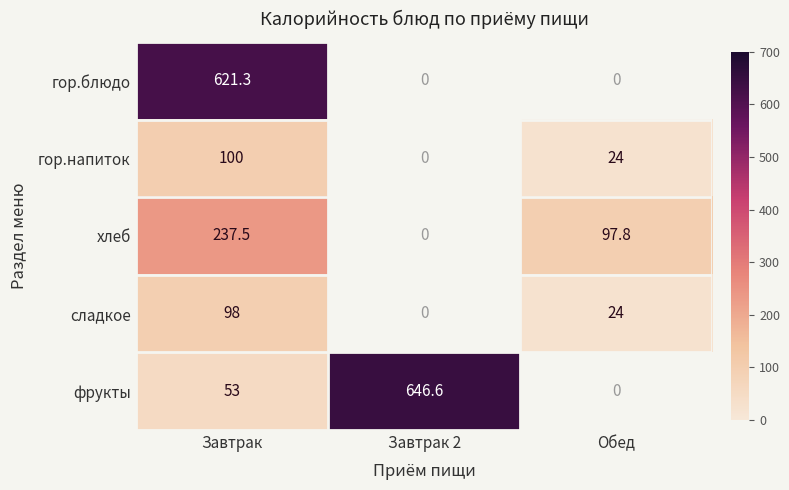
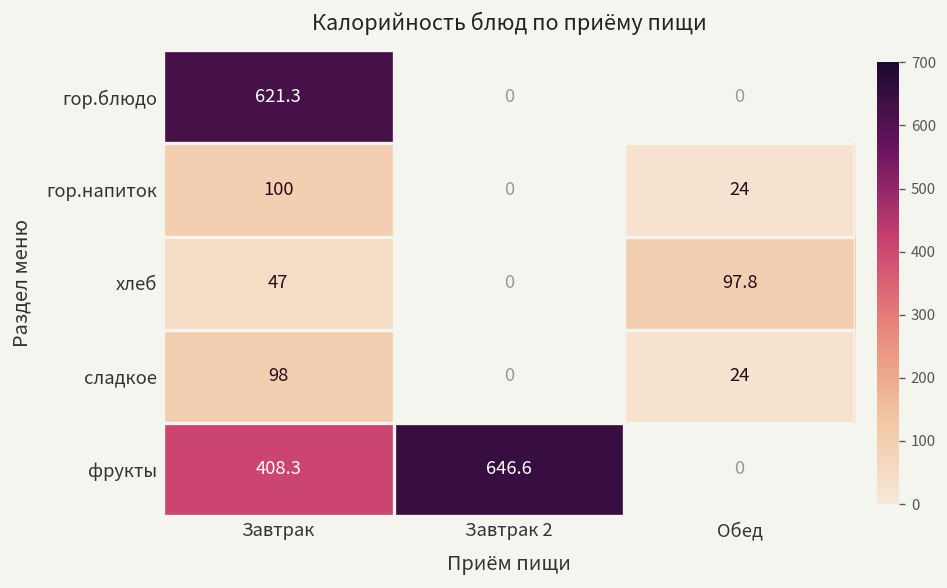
  {
    "гор.блюдо": {
      "Завтрак": 621.3
    },
    "гор.напиток": {
      "Завтрак": 100,
      "Обед": 24
    },
    "хлеб": {
-     "Завтрак": 237.5,
+     "Завтрак": 47,
      "Обед": 97.8
    },
    "сладкое": {
      "Завтрак": 98,
      "Обед": 24
    },
    "фрукты": {
-     "Завтрак": 53,
+     "Завтрак": 408.3,
      "Завтрак 2": 646.6
    }
  }
